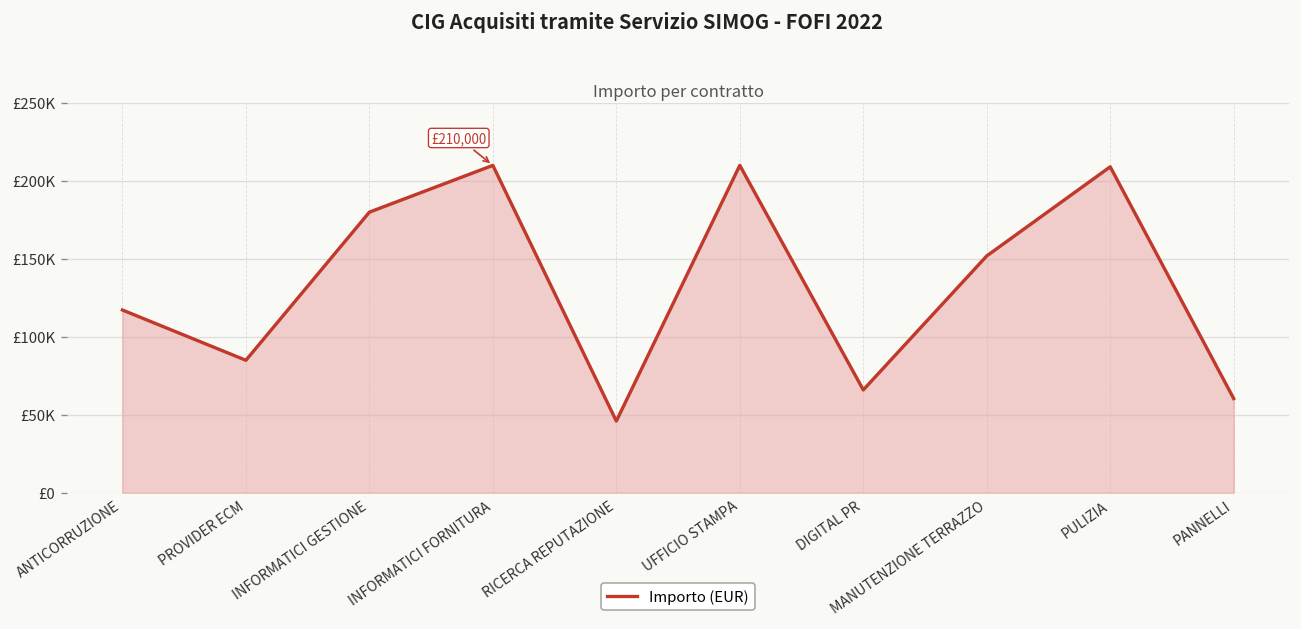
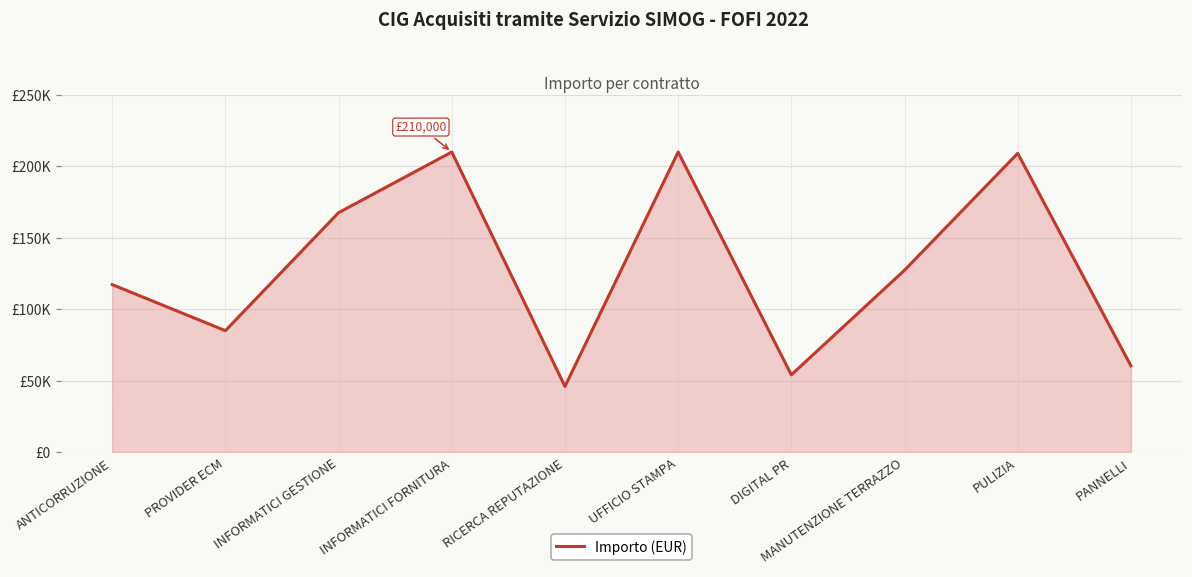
  {
    "ANTICORRUZIONE": "£117000",
    "PROVIDER ECM": "£85000",
-   "INFORMATICI GESTIONE": "£180000",
+   "INFORMATICI GESTIONE": "£168000",
    "RICERCA REPUTAZIONE": "£46000",
    "UFFICIO STAMPA": "£210000",
-   "DIGITAL PR": "£66000",
-   "MANUTENZIONE TERRAZZO": "£152000",
+   "DIGITAL PR": "£54000",
+   "MANUTENZIONE TERRAZZO": "£127000",
    "PULIZIA": "£209000",
    "PANNELLI": "£60000"
  }
